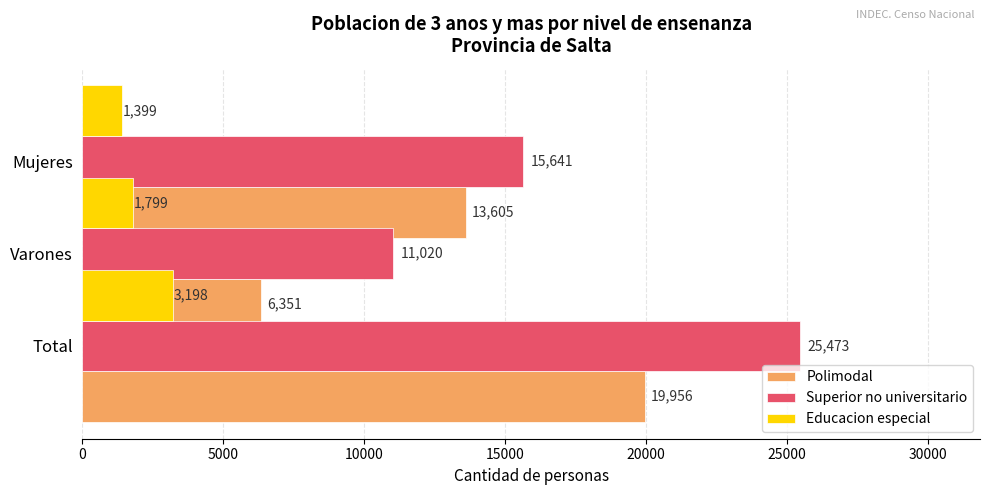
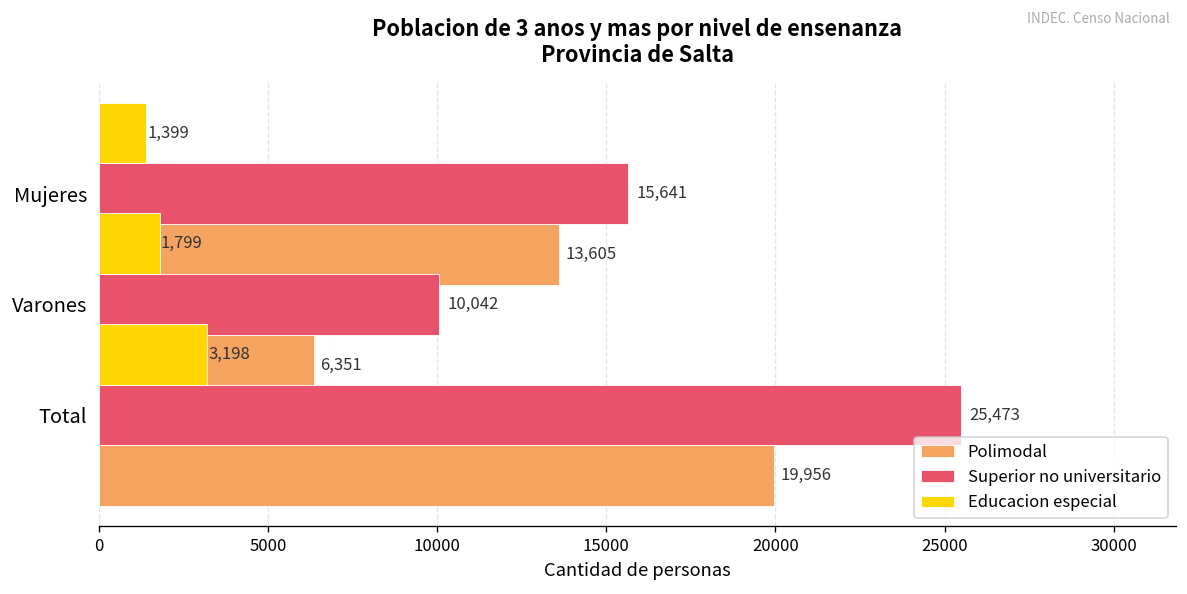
  {
    "Superior no universitario": {
      "Mujeres": "15,641",
-     "Varones": "11,020",
+     "Varones": "10,042",
      "Total": "25,473"
    }
  }
